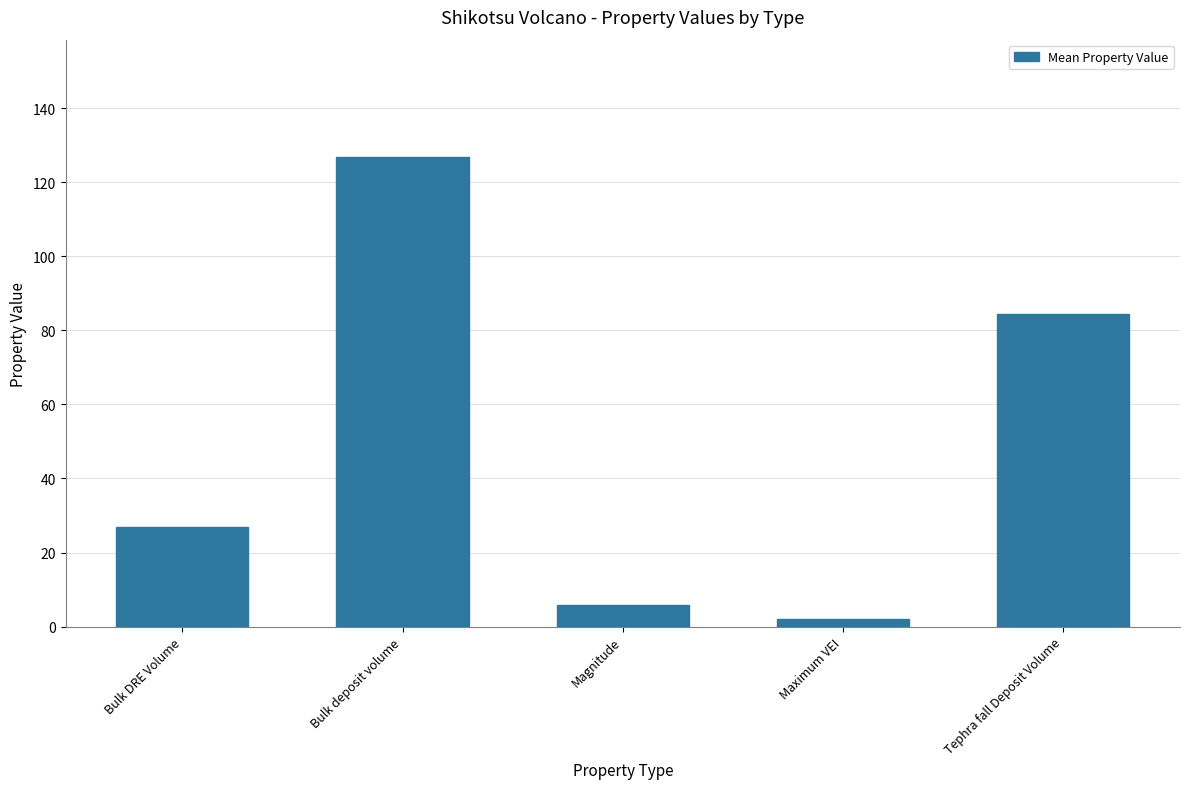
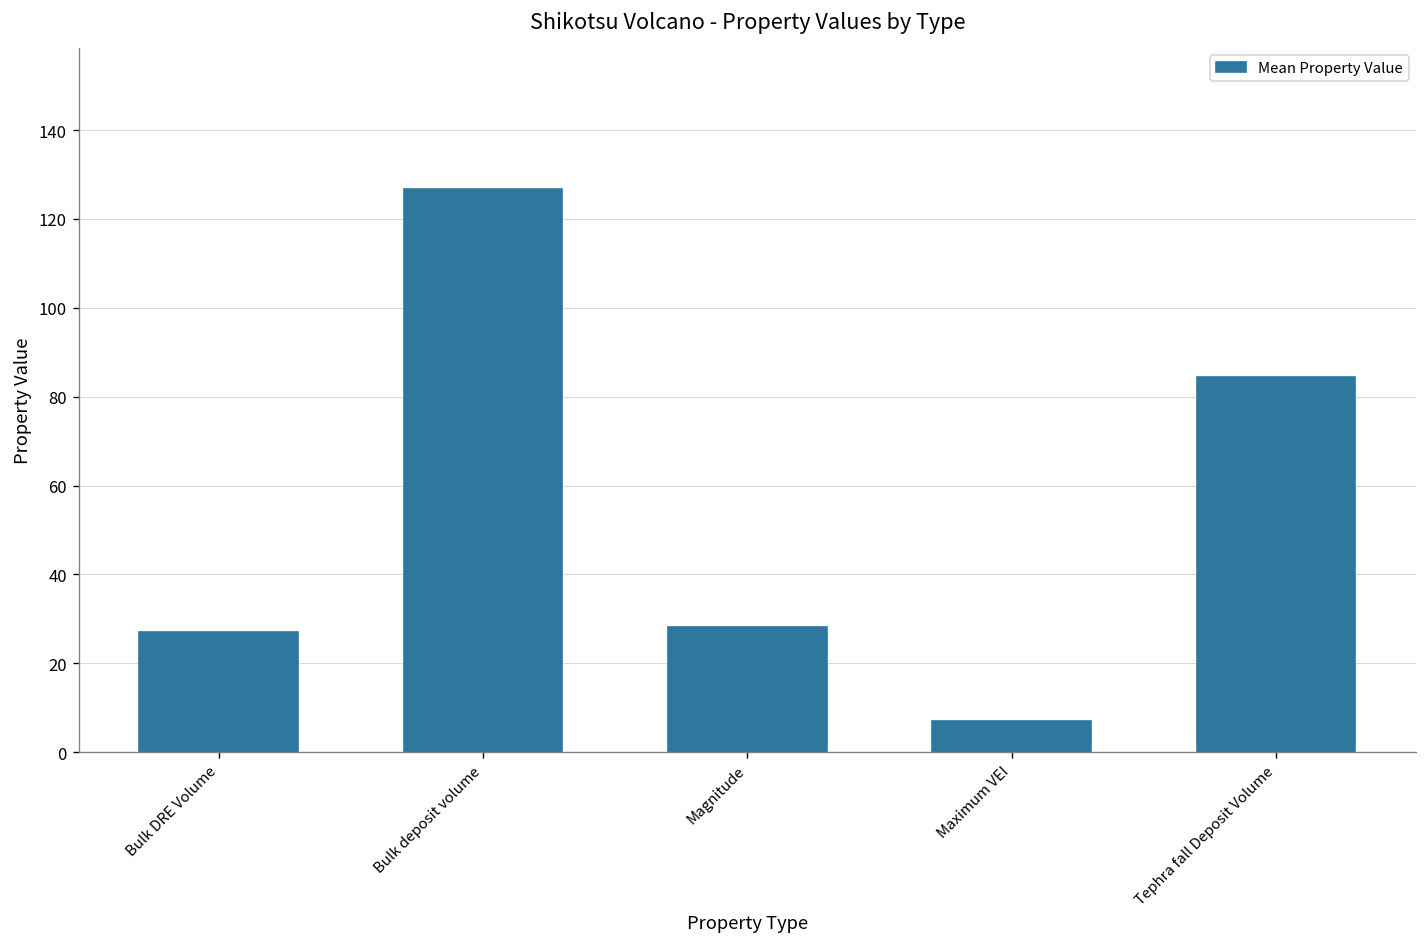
  {
    "Bulk DRE Volume": 27,
    "Bulk deposit volume": 127,
-   "Magnitude": 6,
-   "Maximum VEI": 2,
+   "Magnitude": 28,
+   "Maximum VEI": 7,
    "Tephra fall Deposit Volume": 85
  }
